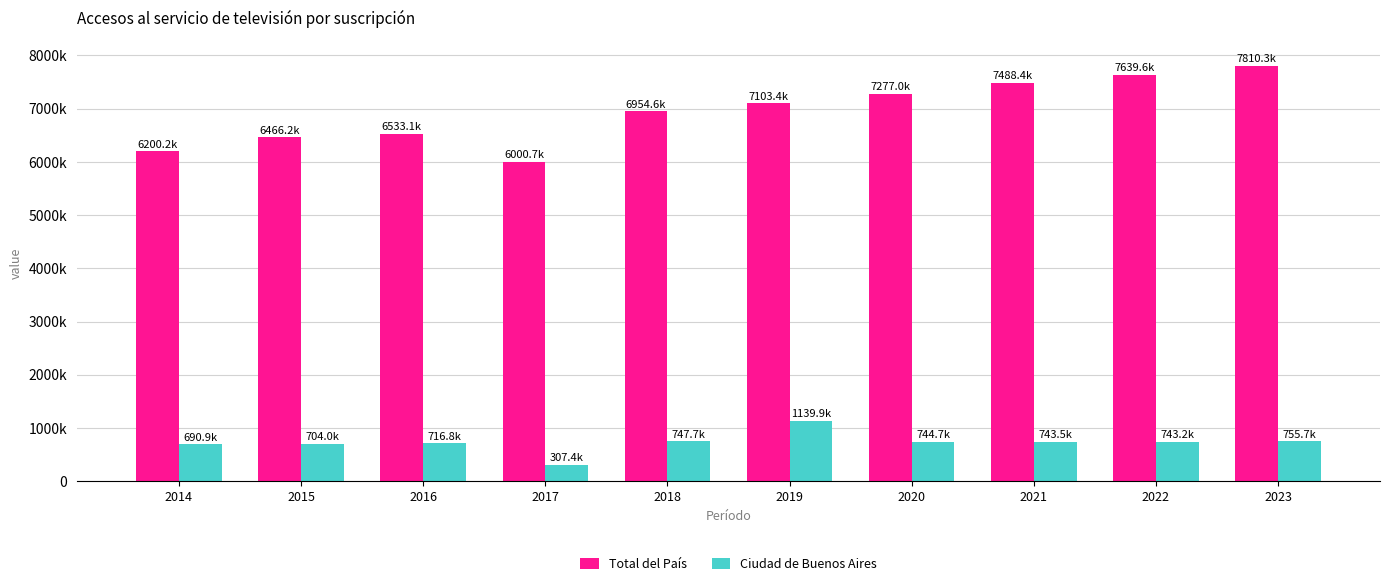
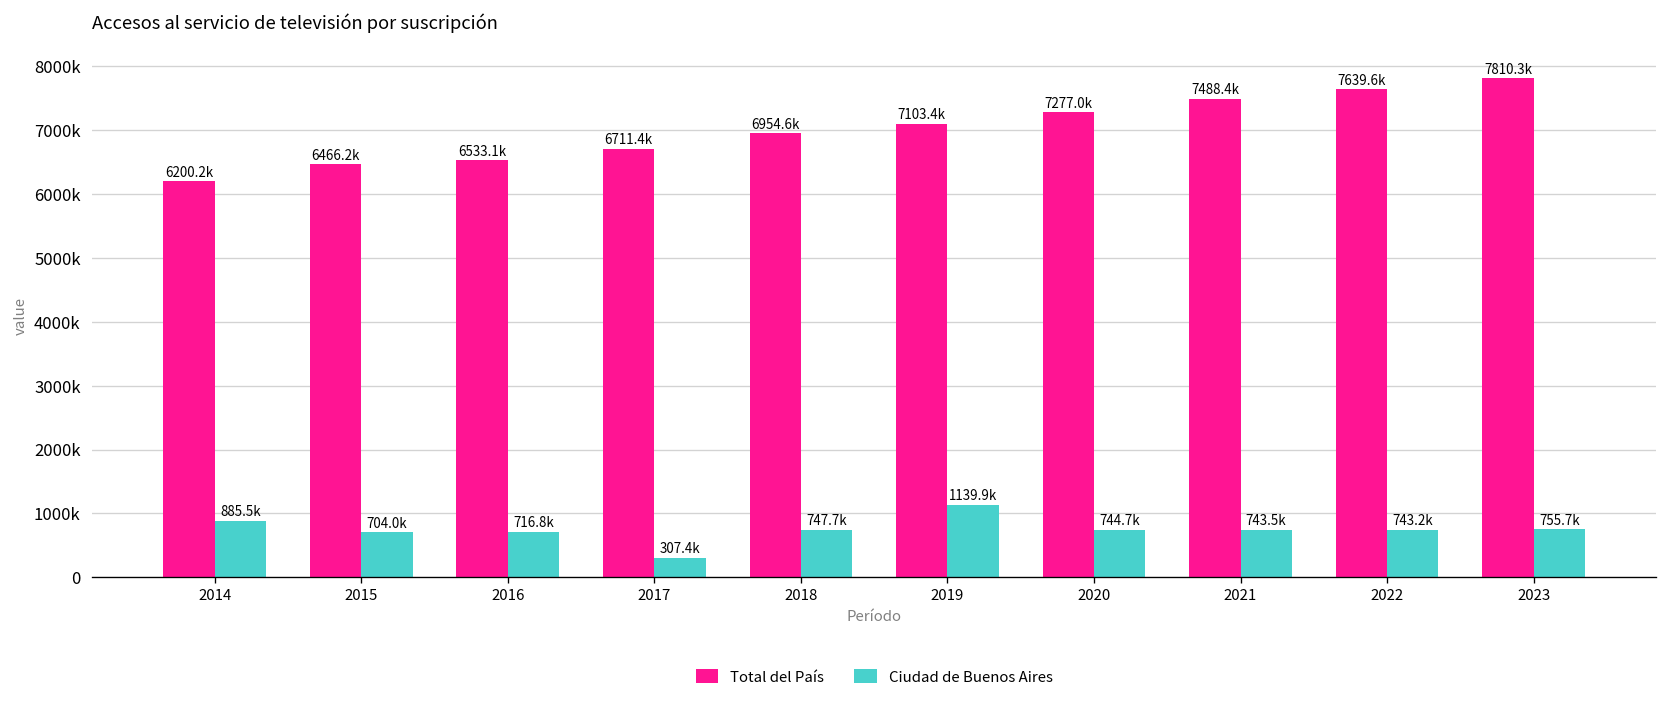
  {
    "Total del País": {
      "2014": "6200.2k",
      "2015": "6466.2k",
      "2016": "6533.1k",
-     "2017": "6000.7k",
+     "2017": "6711.4k",
      "2018": "6954.6k",
      "2019": "7103.4k",
      "2020": "7277.0k",
      "2021": "7488.4k",
      "2022": "7639.6k",
      "2023": "7810.3k"
    },
    "Ciudad de Buenos Aires": {
-     "2014": "690.9k",
+     "2014": "885.5k",
      "2015": "704.0k",
      "2016": "716.8k",
      "2017": "307.4k",
      "2018": "747.7k",
      "2019": "1139.9k",
      "2020": "744.7k",
      "2021": "743.5k",
      "2022": "743.2k",
      "2023": "755.7k"
    }
  }
